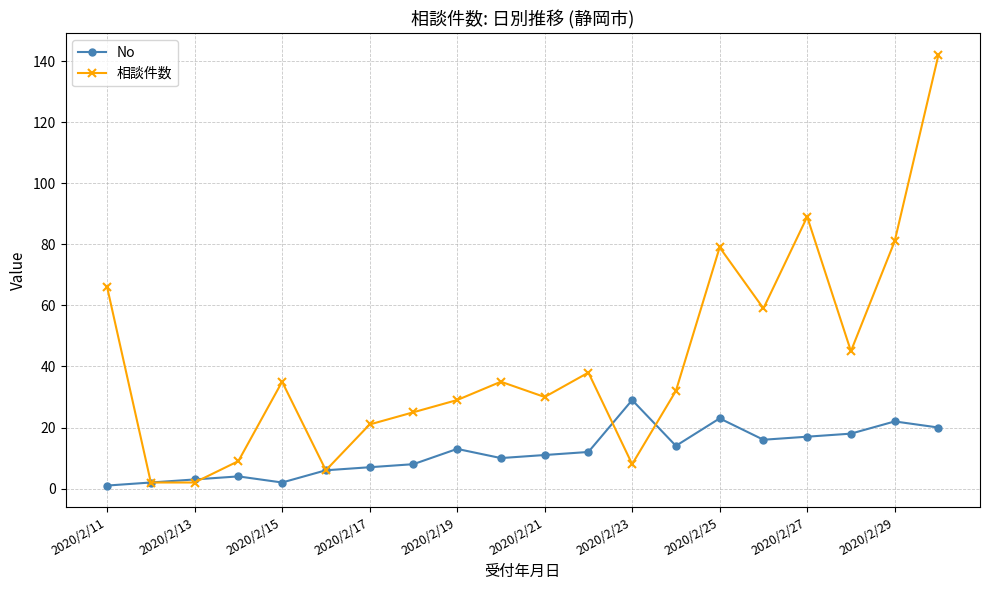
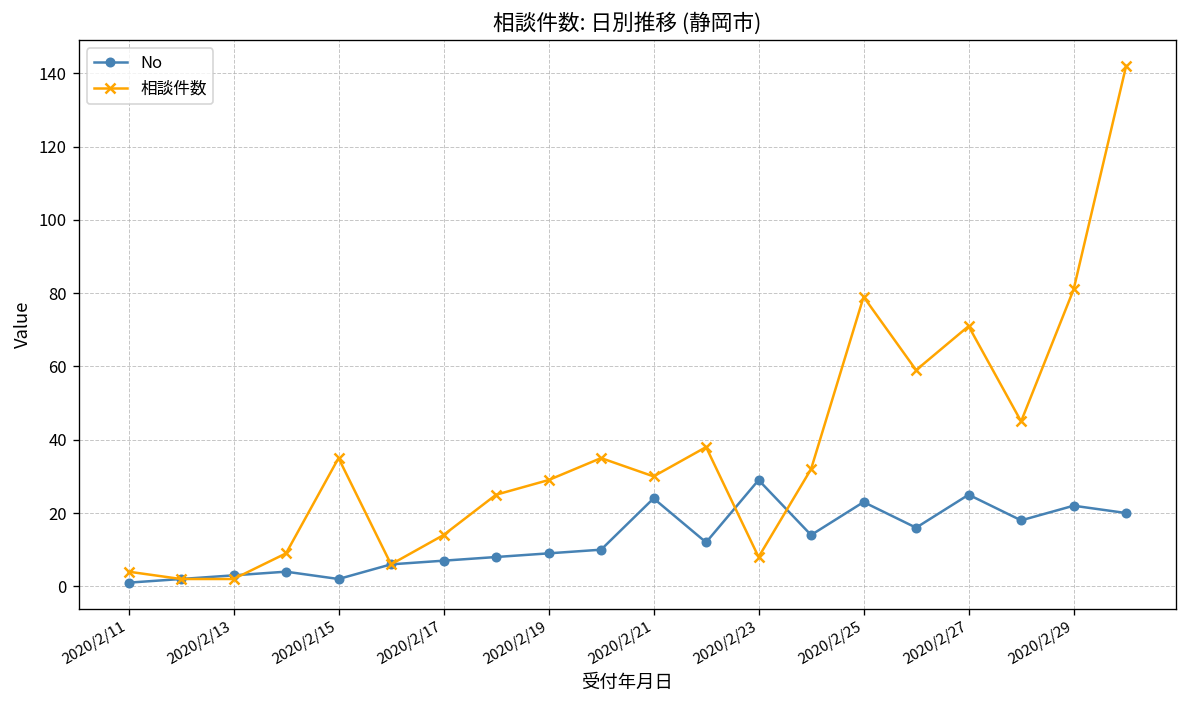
  {
    "No": {
      "2020/2/11": 1,
      "2020/2/13": 3,
      "2020/2/15": 2,
      "2020/2/17": 7,
-     "2020/2/19": 13,
-     "2020/2/21": 11,
+     "2020/2/19": 9,
+     "2020/2/21": 24,
      "2020/2/23": 29,
      "2020/2/25": 23,
-     "2020/2/27": 17,
+     "2020/2/27": 25,
      "2020/2/29": 22
    },
    "相談件数": {
-     "2020/2/11": 66,
+     "2020/2/11": 4,
      "2020/2/13": 2,
      "2020/2/15": 35,
-     "2020/2/17": 21,
+     "2020/2/17": 14,
      "2020/2/19": 29,
      "2020/2/21": 30,
      "2020/2/23": 8,
      "2020/2/25": 79,
-     "2020/2/27": 89,
+     "2020/2/27": 71,
      "2020/2/29": 81
    }
  }
